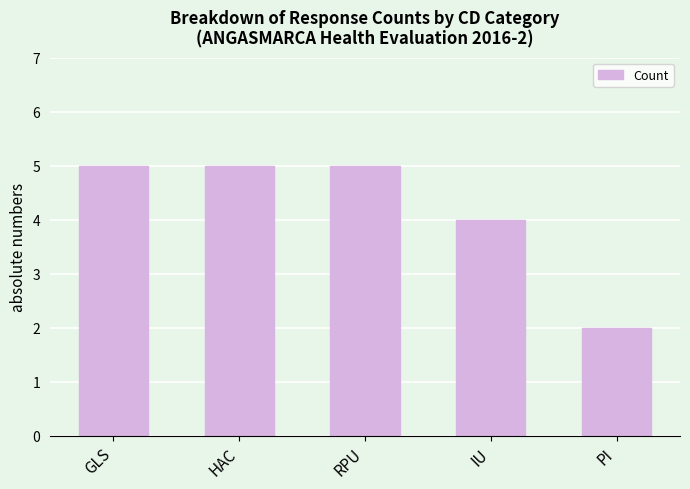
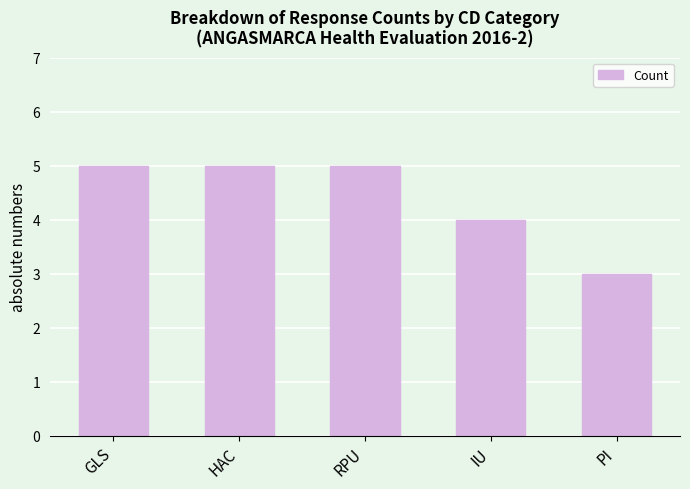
  {
    "GLS": 5,
    "HAC": 5,
    "RPU": 5,
    "IU": 4,
-   "PI": 2
+   "PI": 3
  }
